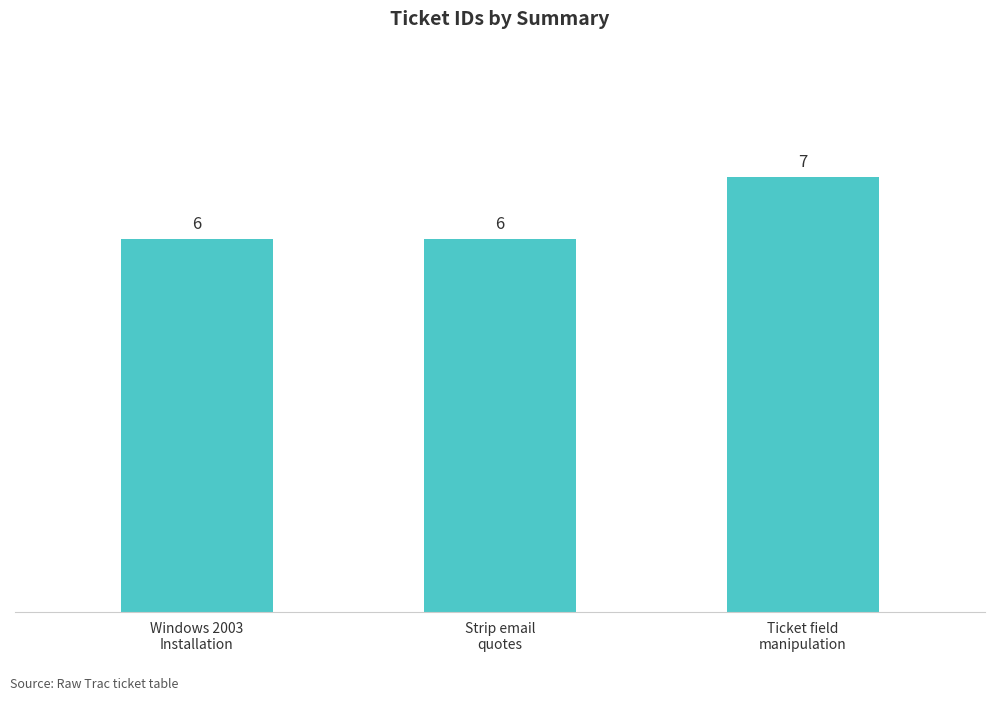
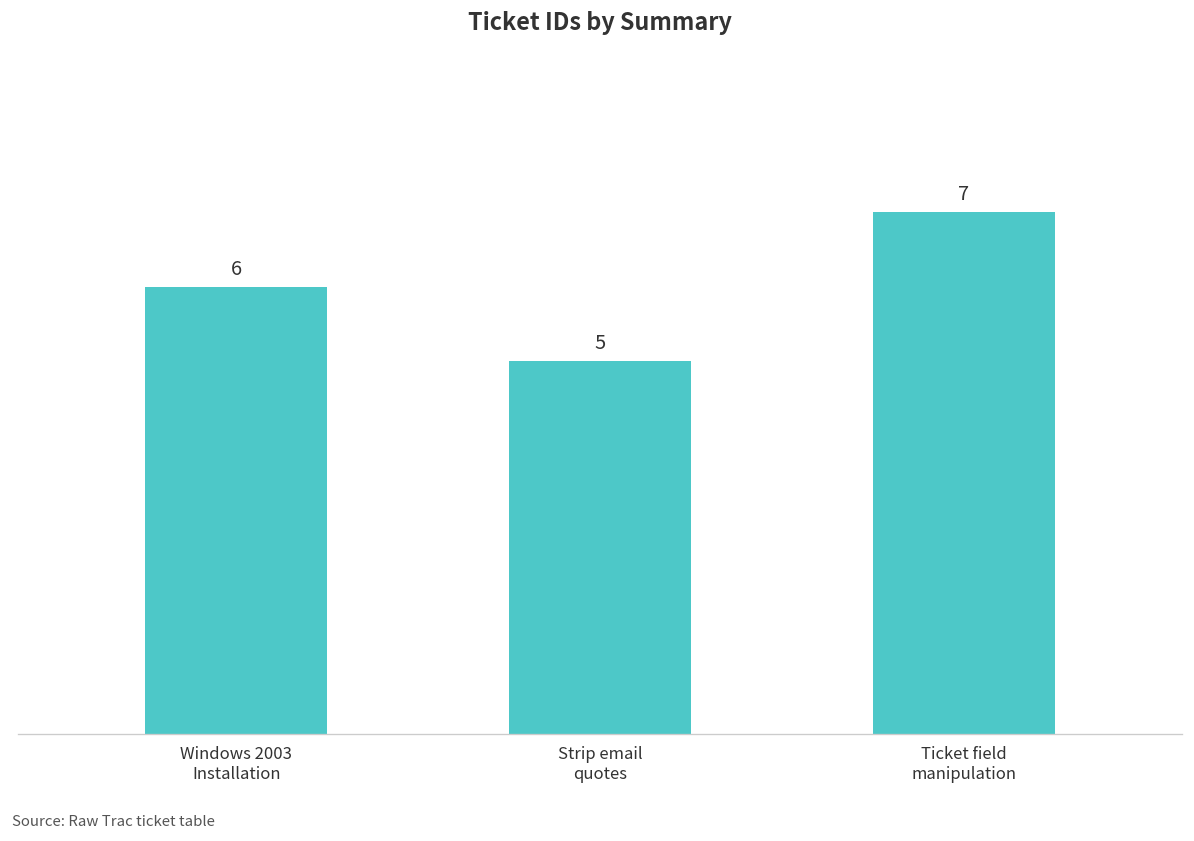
  {
    "Windows 2003 Installation": 6,
-   "Strip email quotes": 6,
+   "Strip email quotes": 5,
    "Ticket field manipulation": 7
  }
